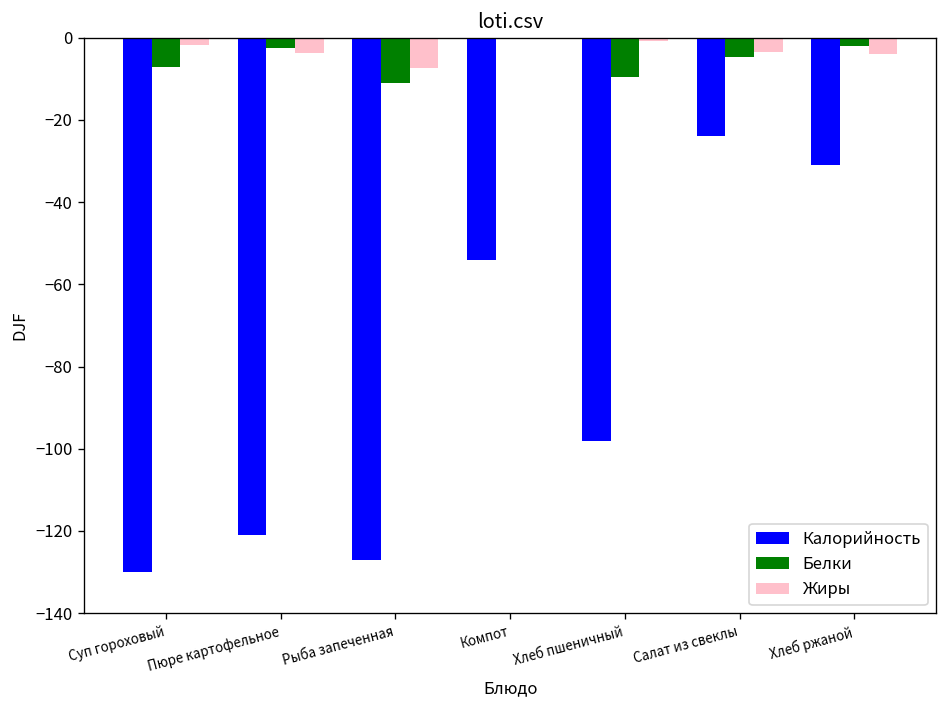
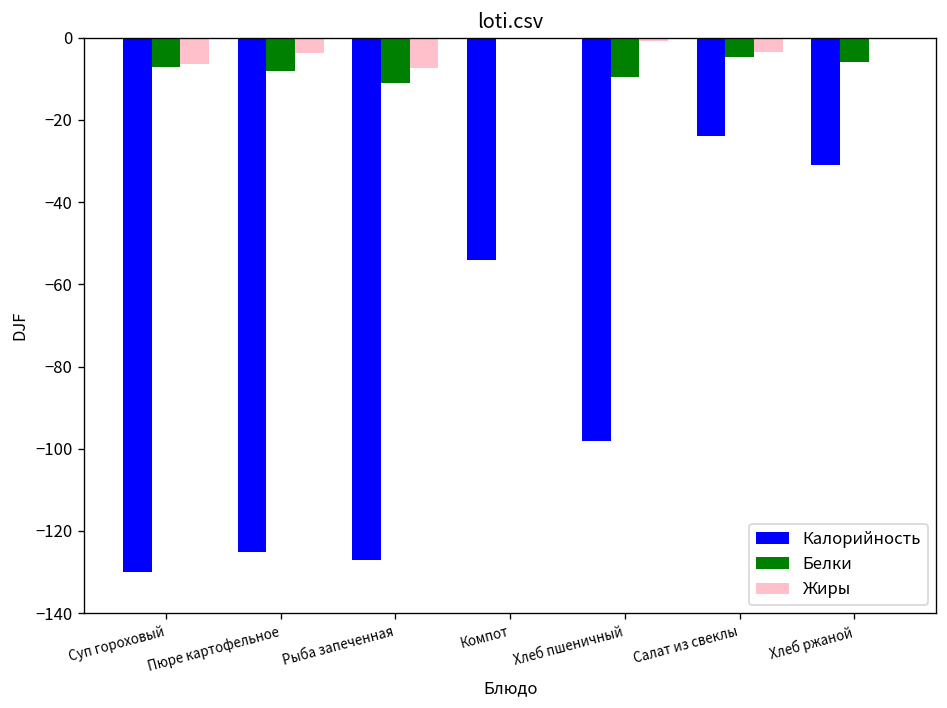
  {
    "Калорийность": {
      "Суп гороховый": -130,
-     "Пюре картофельное": -121,
+     "Пюре картофельное": -125,
      "Рыба запеченная": -127,
      "Компот": -54,
      "Хлеб пшеничный": -98,
      "Салат из свеклы": -24,
      "Хлеб ржаной": -31
    },
    "Белки": {
      "Суп гороховый": -7,
-     "Пюре картофельное": -3,
+     "Пюре картофельное": -8,
      "Рыба запеченная": -11,
      "Хлеб пшеничный": -10,
      "Салат из свеклы": -5,
-     "Хлеб ржаной": -2
+     "Хлеб ржаной": -6
    },
    "Жиры": {
-     "Суп гороховый": -2,
+     "Суп гороховый": -6,
      "Пюре картофельное": -4,
      "Рыба запеченная": -8,
      "Компот": 0,
      "Хлеб пшеничный": -1,
      "Салат из свеклы": -4,
-     "Хлеб ржаной": -4
+     "Хлеб ржаной": 0
    }
  }
